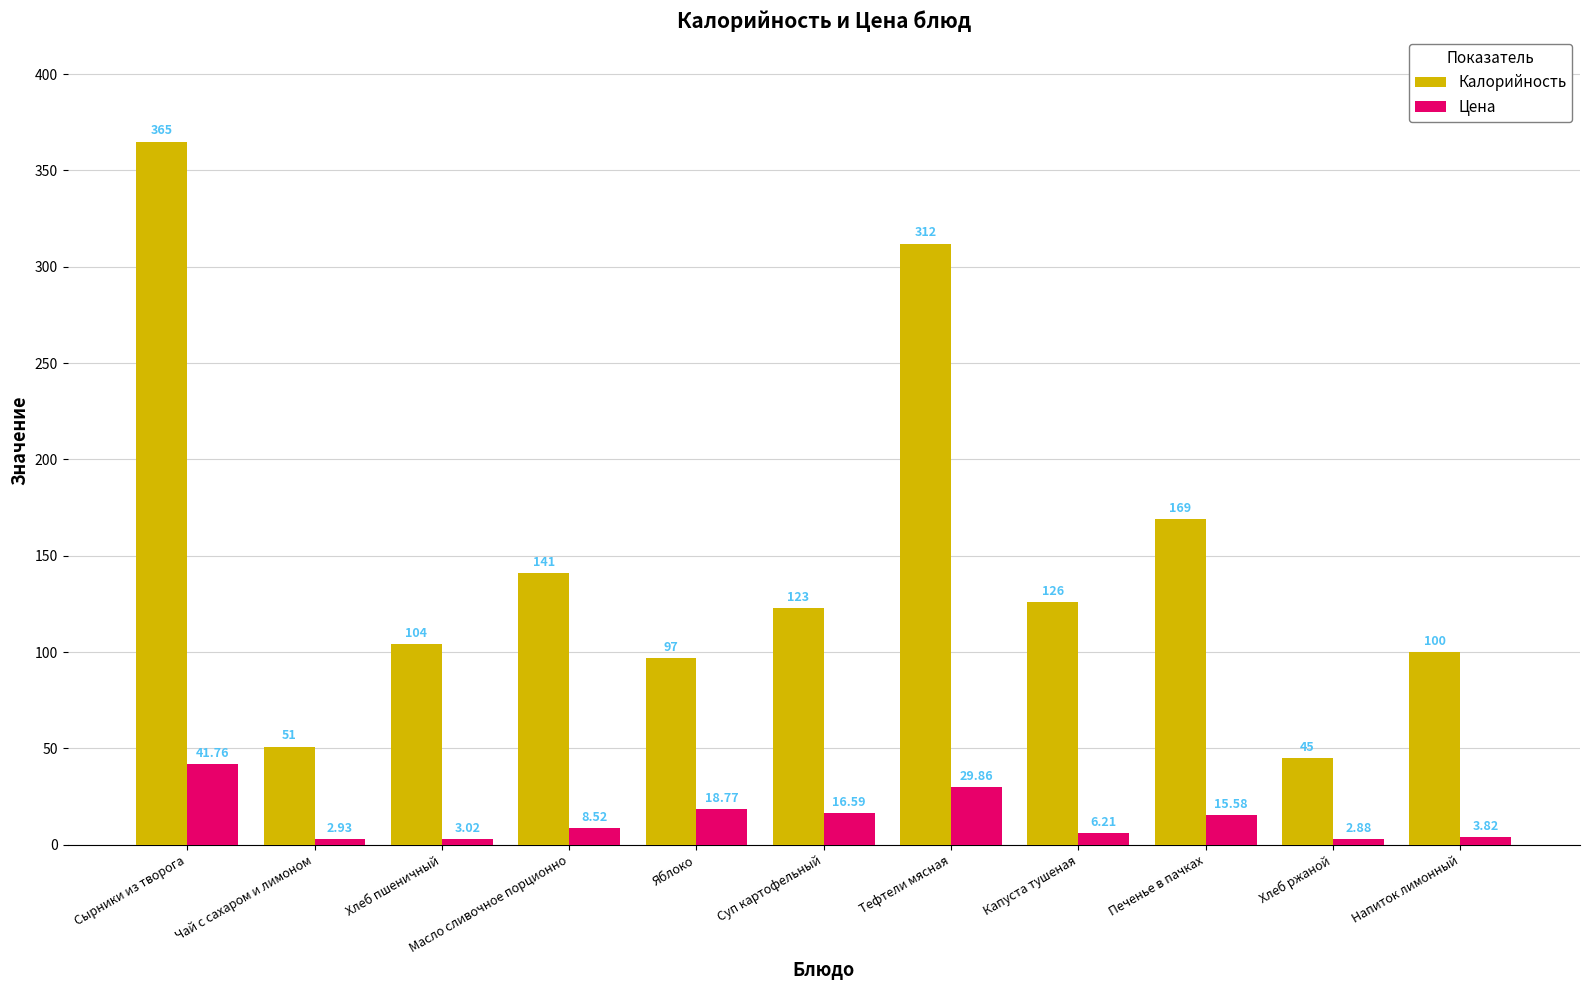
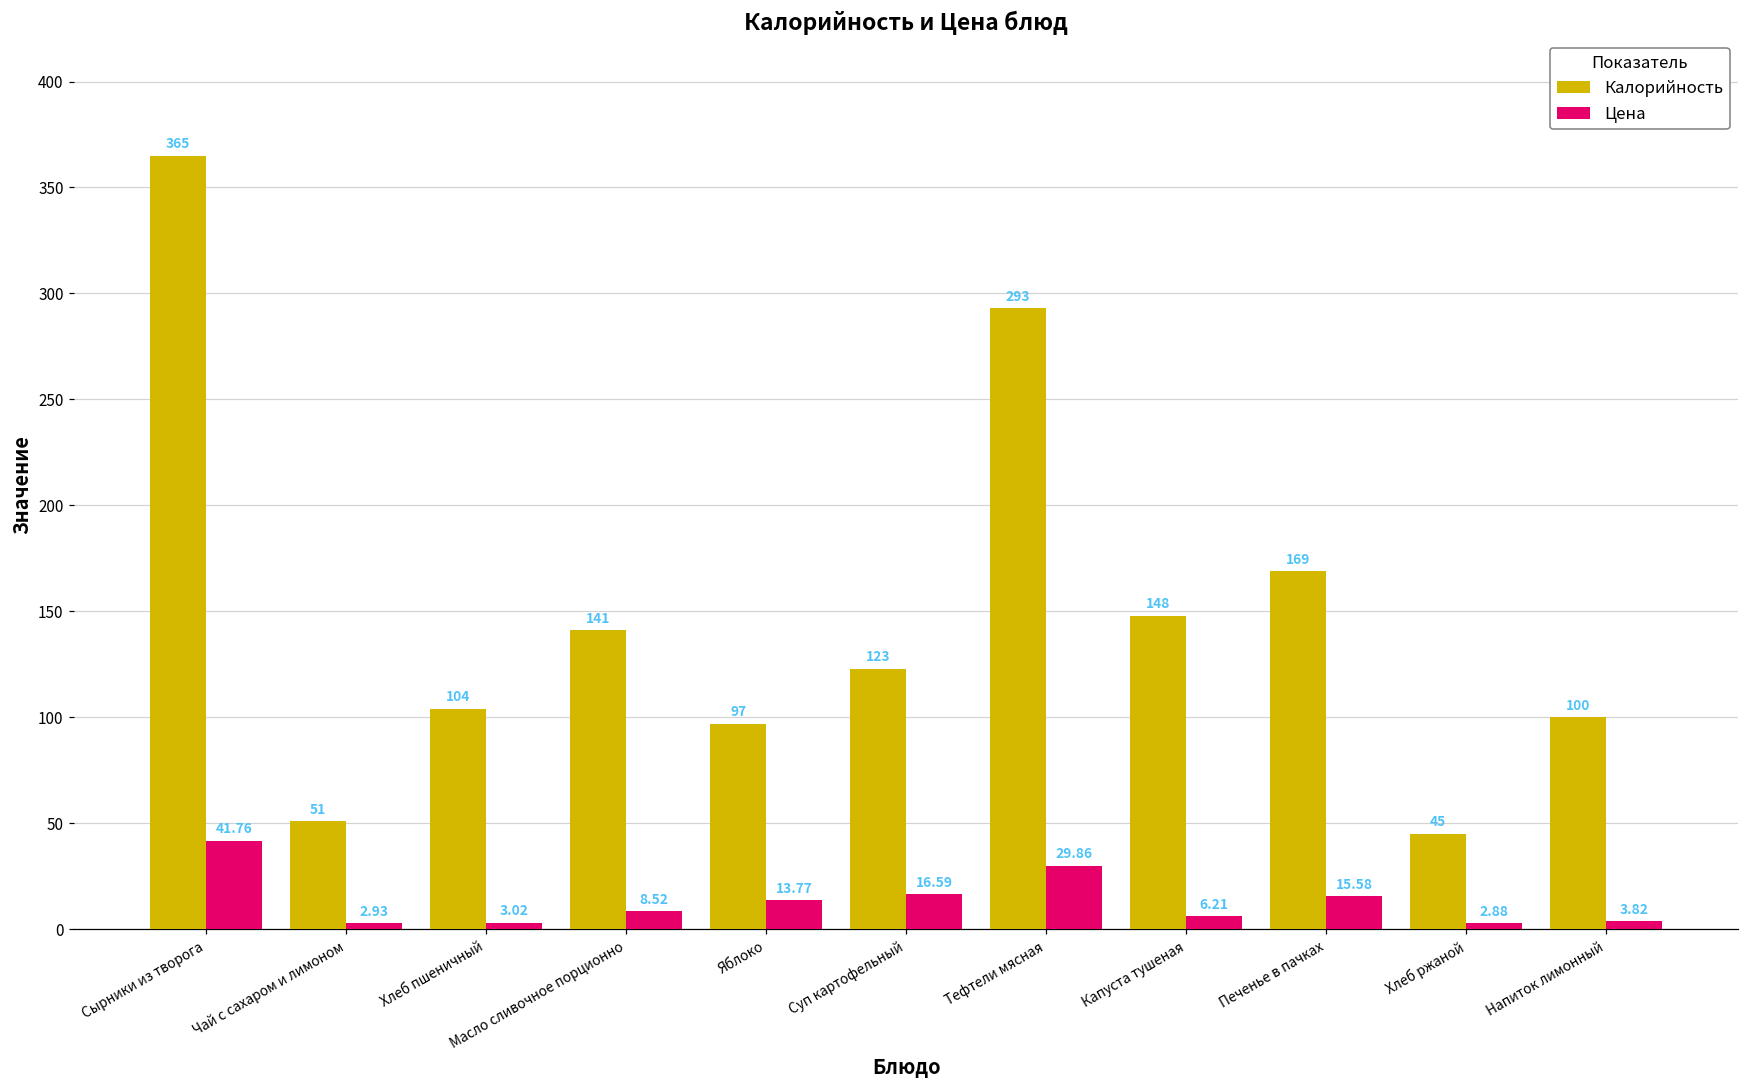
  {
    "Калорийность": {
      "Сырники из творога": 365,
      "Чай с сахаром и лимоном": 51,
      "Хлеб пшеничный": 104,
      "Масло сливочное порционно": 141,
      "Яблоко": 97,
      "Суп картофельный": 123,
-     "Тефтели мясная": 312,
-     "Капуста тушеная": 126,
+     "Тефтели мясная": 293,
+     "Капуста тушеная": 148,
      "Печенье в пачках": 169,
      "Хлеб ржаной": 45,
      "Напиток лимонный": 100
    },
    "Цена": {
      "Сырники из творога": 41.76,
      "Чай с сахаром и лимоном": 2.93,
      "Хлеб пшеничный": 3.02,
      "Масло сливочное порционно": 8.52,
-     "Яблоко": 18.77,
+     "Яблоко": 13.77,
      "Суп картофельный": 16.59,
      "Тефтели мясная": 29.86,
      "Капуста тушеная": 6.21,
      "Печенье в пачках": 15.58,
      "Хлеб ржаной": 2.88,
      "Напиток лимонный": 3.82
    }
  }
